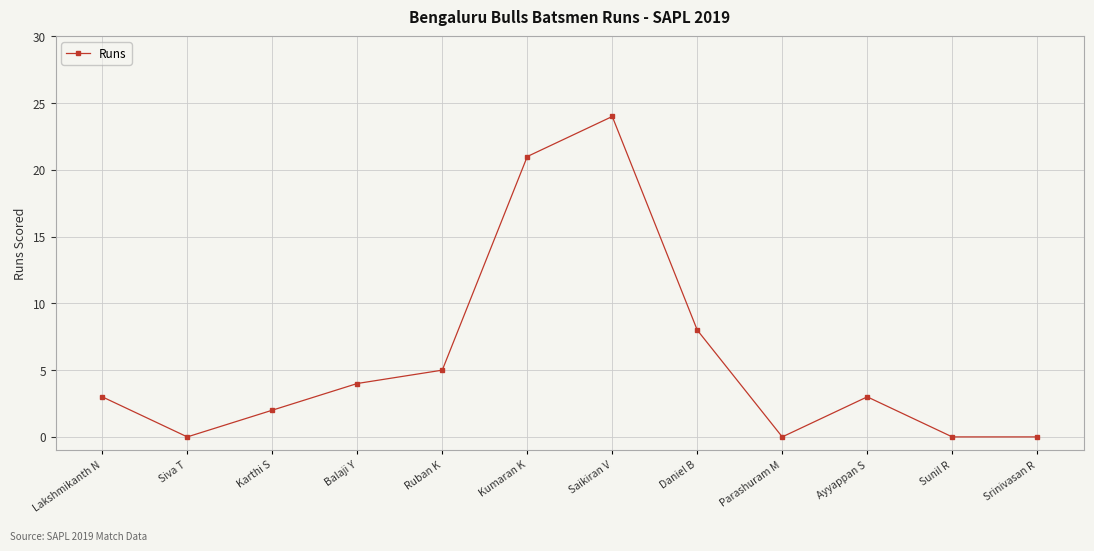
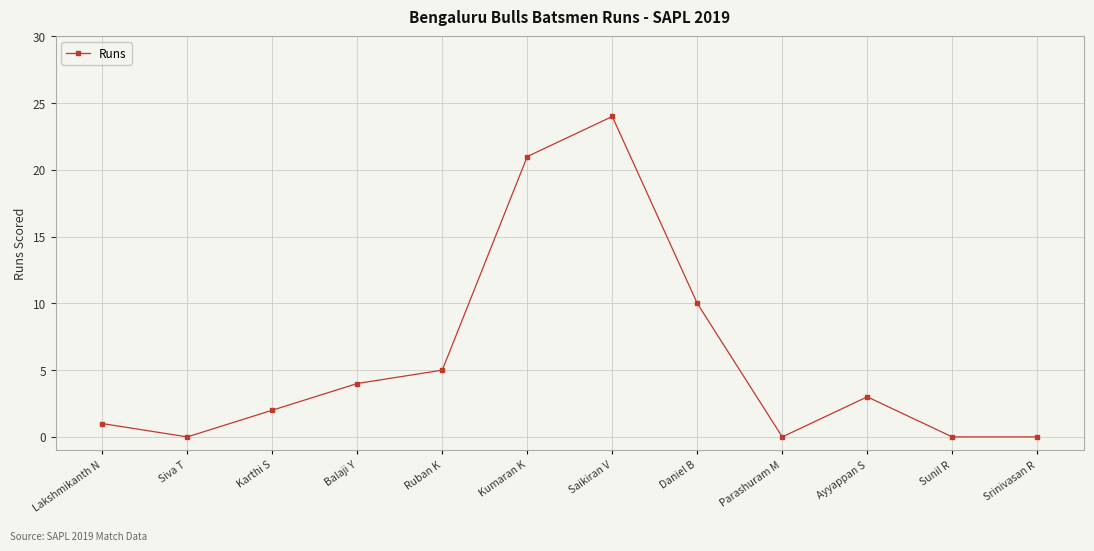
  {
-   "Lakshmikanth N": 3,
+   "Lakshmikanth N": 1,
    "Siva T": 0,
    "Karthi S": 2,
    "Balaji Y": 4,
    "Ruban K": 5,
    "Kumaran K": 21,
    "Saikiran V": 24,
-   "Daniel B": 8,
+   "Daniel B": 10,
    "Parashuram M": 0,
    "Ayyappan S": 3,
    "Sunil R": 0,
    "Srinivasan R": 0
  }
